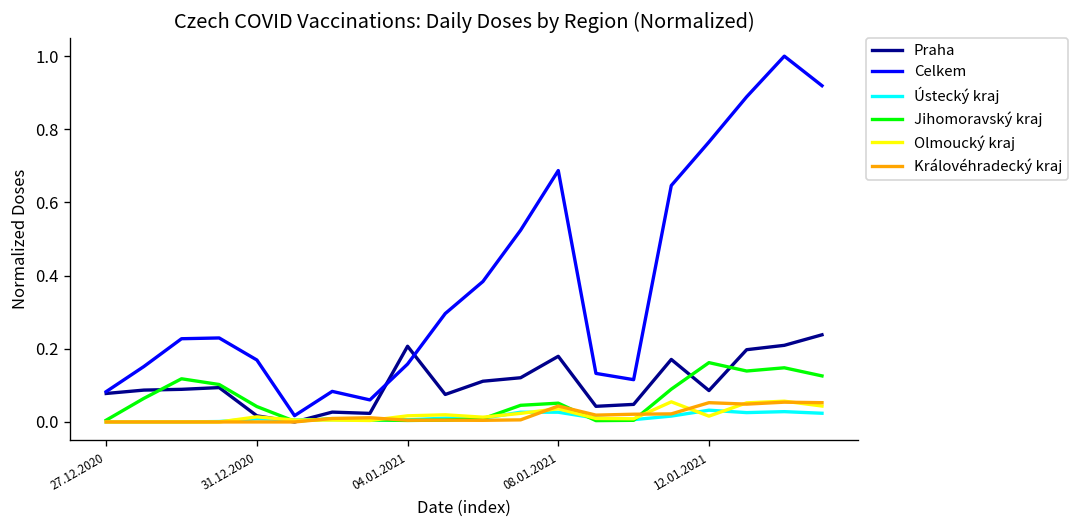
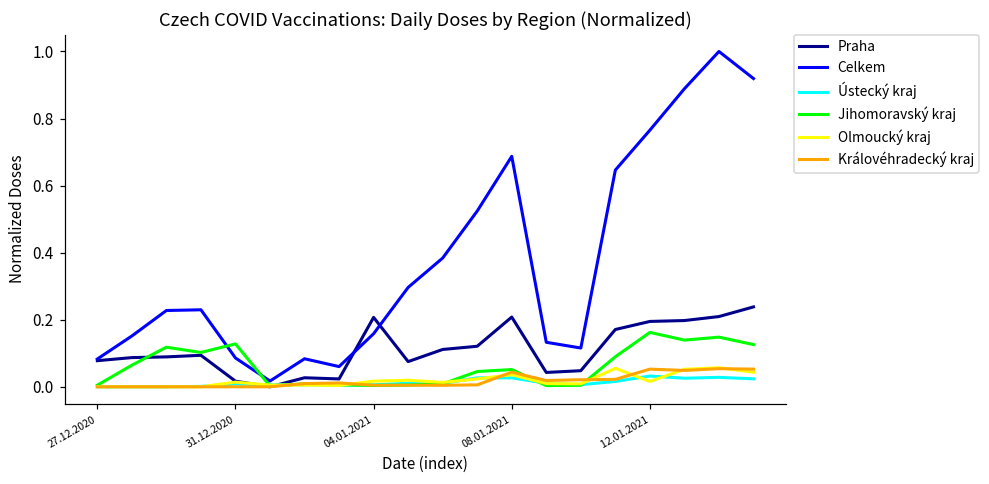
  {
    "Praha": {
      "04.01.2021": 0.21,
-     "08.01.2021": 0.18,
-     "12.01.2021": 0.09
+     "08.01.2021": 0.21,
+     "12.01.2021": 0.19
    },
    "Celkem": {
-     "31.12.2020": 0.17,
+     "31.12.2020": 0.09,
      "04.01.2021": 0.16,
      "08.01.2021": 0.69,
      "12.01.2021": 0.77
    },
    "Ústecký kraj": {
      "08.01.2021": 0.03,
      "12.01.2021": 0.03
    },
    "Jihomoravský kraj": {
-     "31.12.2020": 0.04,
+     "31.12.2020": 0.13,
      "12.01.2021": 0.16
    },
    "Olmoucký kraj": {
      "04.01.2021": 0.02,
      "12.01.2021": 0.02
    },
    "Královéhradecký kraj": {
      "31.12.2020": 0.00,
      "12.01.2021": 0.05
    }
  }
